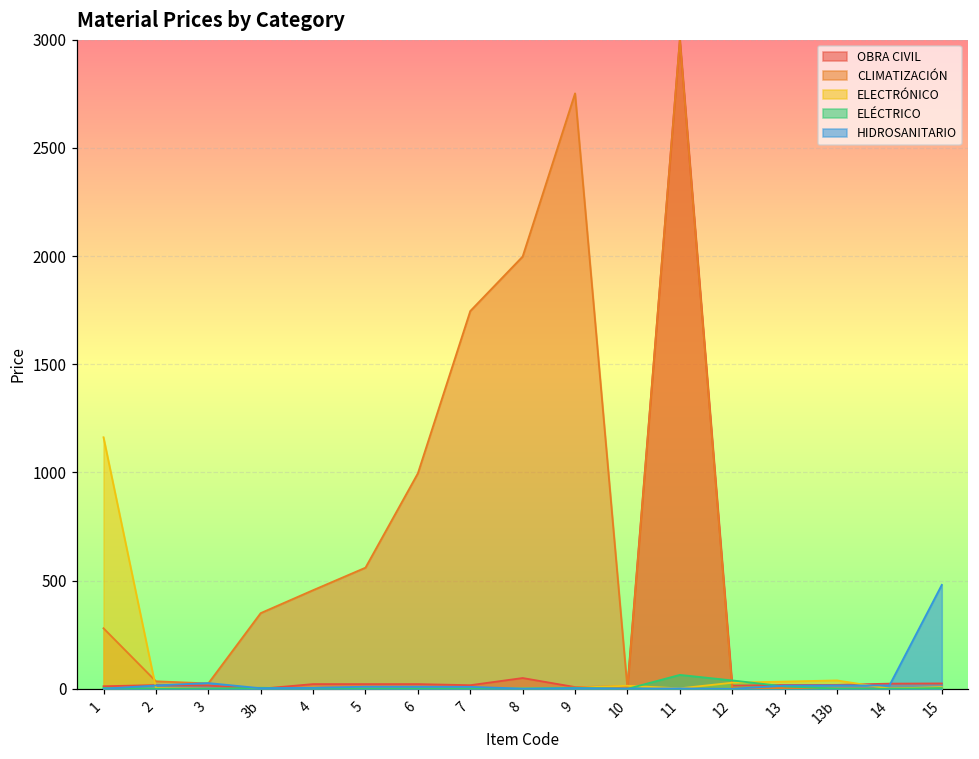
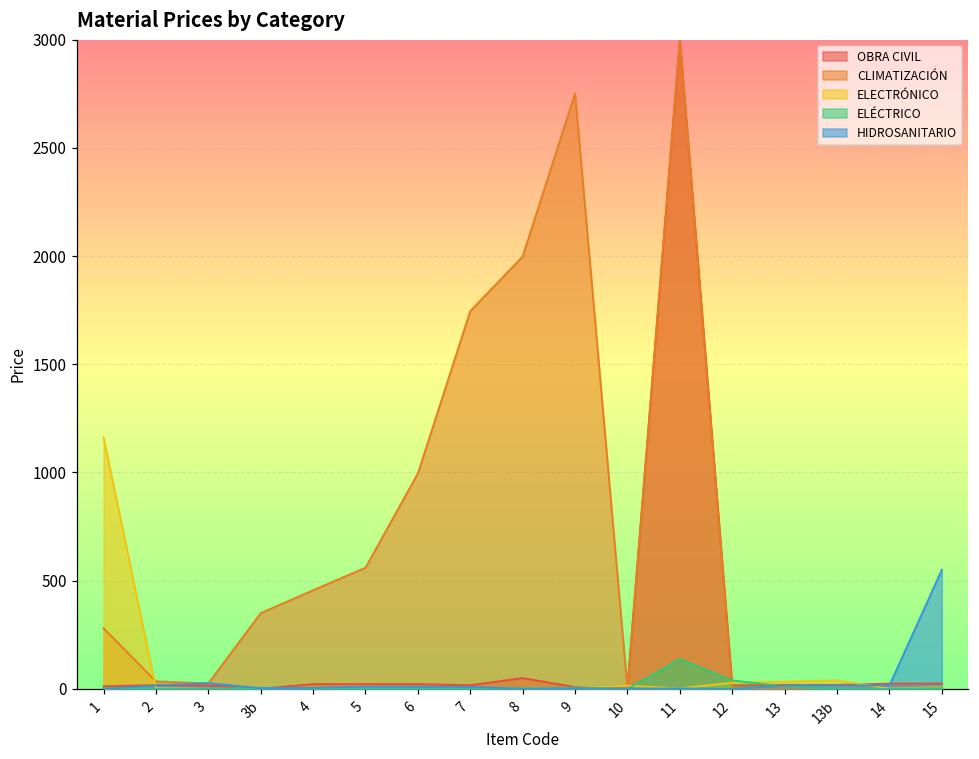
  {
    "ELECTRÓNICO": {
      "1": 1160,
      "13": 30,
      "13b": 40
    },
    "ELÉCTRICO": {
-     "11": 60
+     "11": 140
    },
    "HIDROSANITARIO": {
-     "15": 480
+     "15": 550
    }
  }
